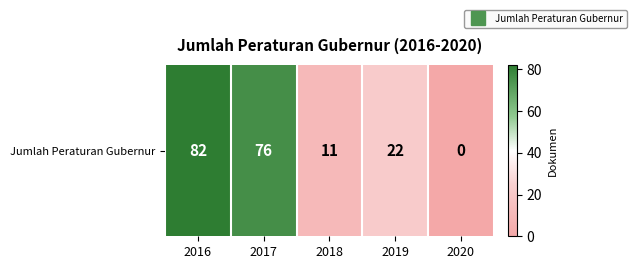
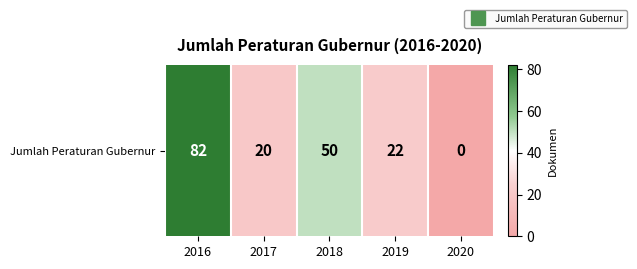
  {
    "Jumlah Peraturan Gubernur": {
      "2016": 82,
-     "2017": 76,
-     "2018": 11,
+     "2017": 20,
+     "2018": 50,
      "2019": 22,
      "2020": 0
    }
  }
